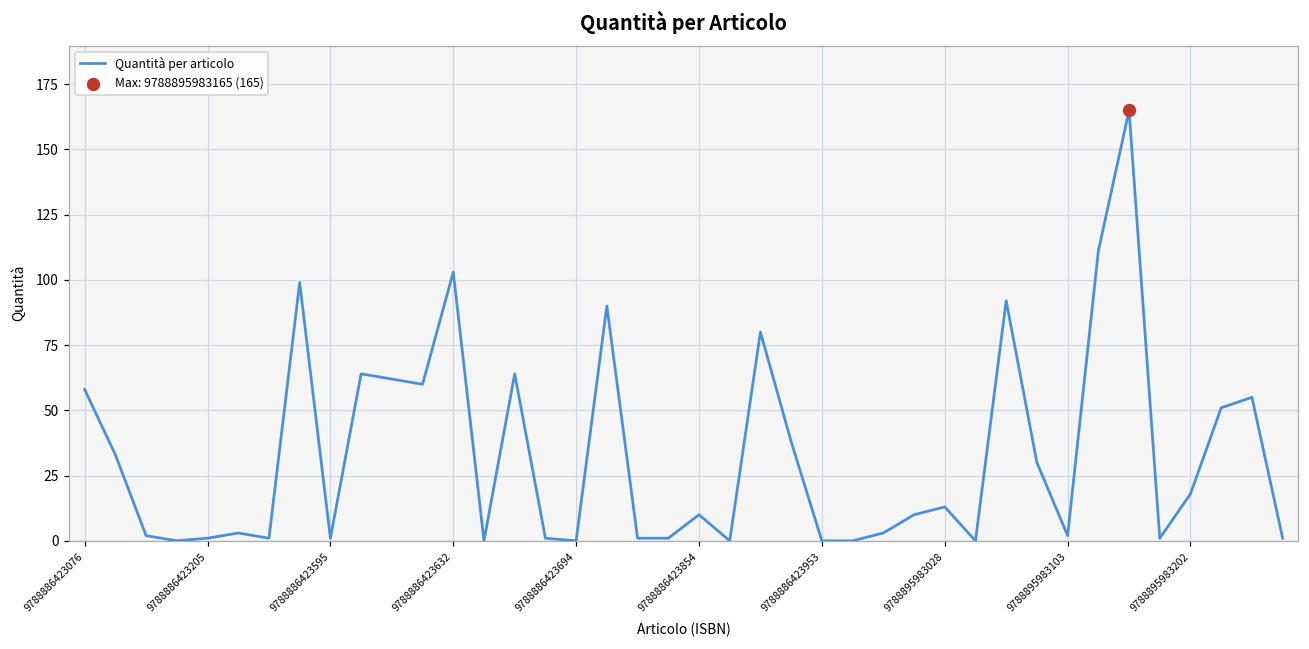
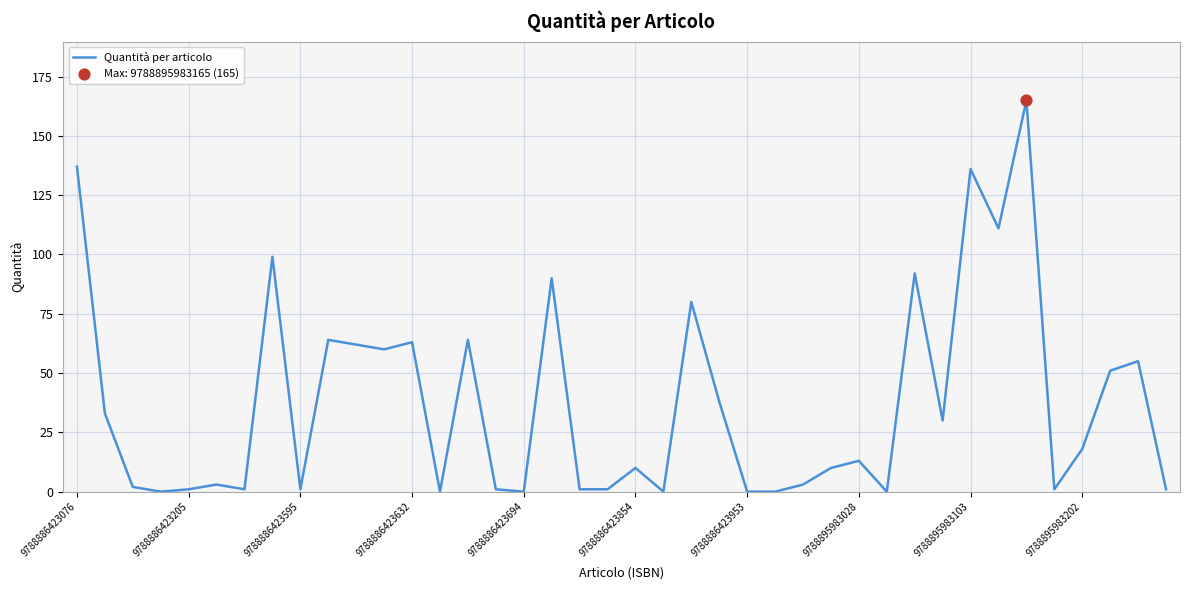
  {
    "Quantità per articolo": {
-     "9788886423076": 58,
+     "9788886423076": 137,
      "9788886423205": 1,
      "9788886423595": 1,
-     "9788886423632": 103,
+     "9788886423632": 63,
      "9788886423694": 0,
      "9788886423854": 10,
      "9788886423953": 0,
      "9788895983028": 13,
-     "9788895983103": 2,
+     "9788895983103": 136,
      "9788895983202": 18
    }
  }
